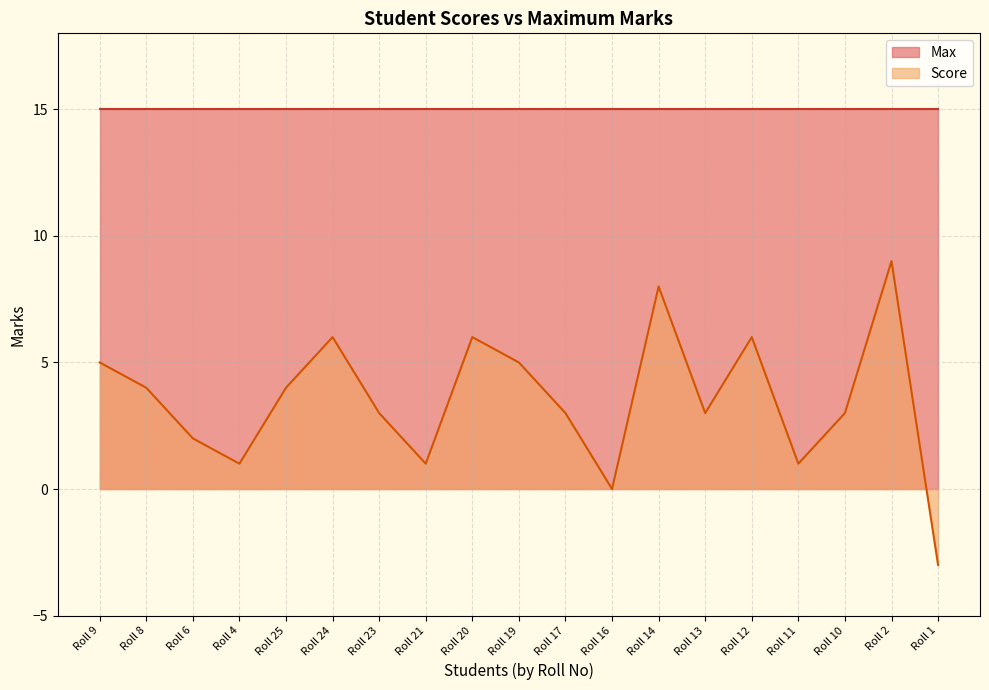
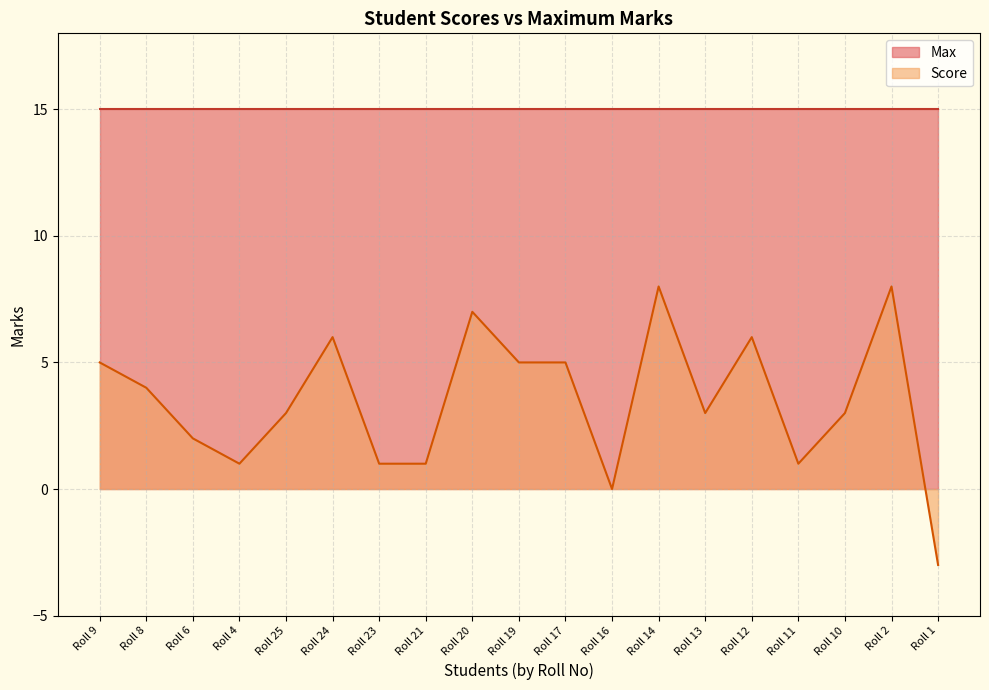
  {
    "Max": {
      "Roll 9": 15,
      "Roll 8": 15,
      "Roll 6": 15,
      "Roll 4": 15,
      "Roll 25": 15,
      "Roll 24": 15,
      "Roll 23": 15,
      "Roll 21": 15,
      "Roll 20": 15,
      "Roll 19": 15,
      "Roll 17": 15,
      "Roll 16": 15,
      "Roll 14": 15,
      "Roll 13": 15,
      "Roll 12": 15,
      "Roll 11": 15,
      "Roll 10": 15,
      "Roll 2": 15,
      "Roll 1": 15
    },
    "Score": {
-     "Roll 25": 4,
-     "Roll 23": 3,
-     "Roll 20": 6,
-     "Roll 17": 3,
-     "Roll 2": 9
+     "Roll 25": 3,
+     "Roll 23": 1,
+     "Roll 20": 7,
+     "Roll 17": 5,
+     "Roll 2": 8
    }
  }
